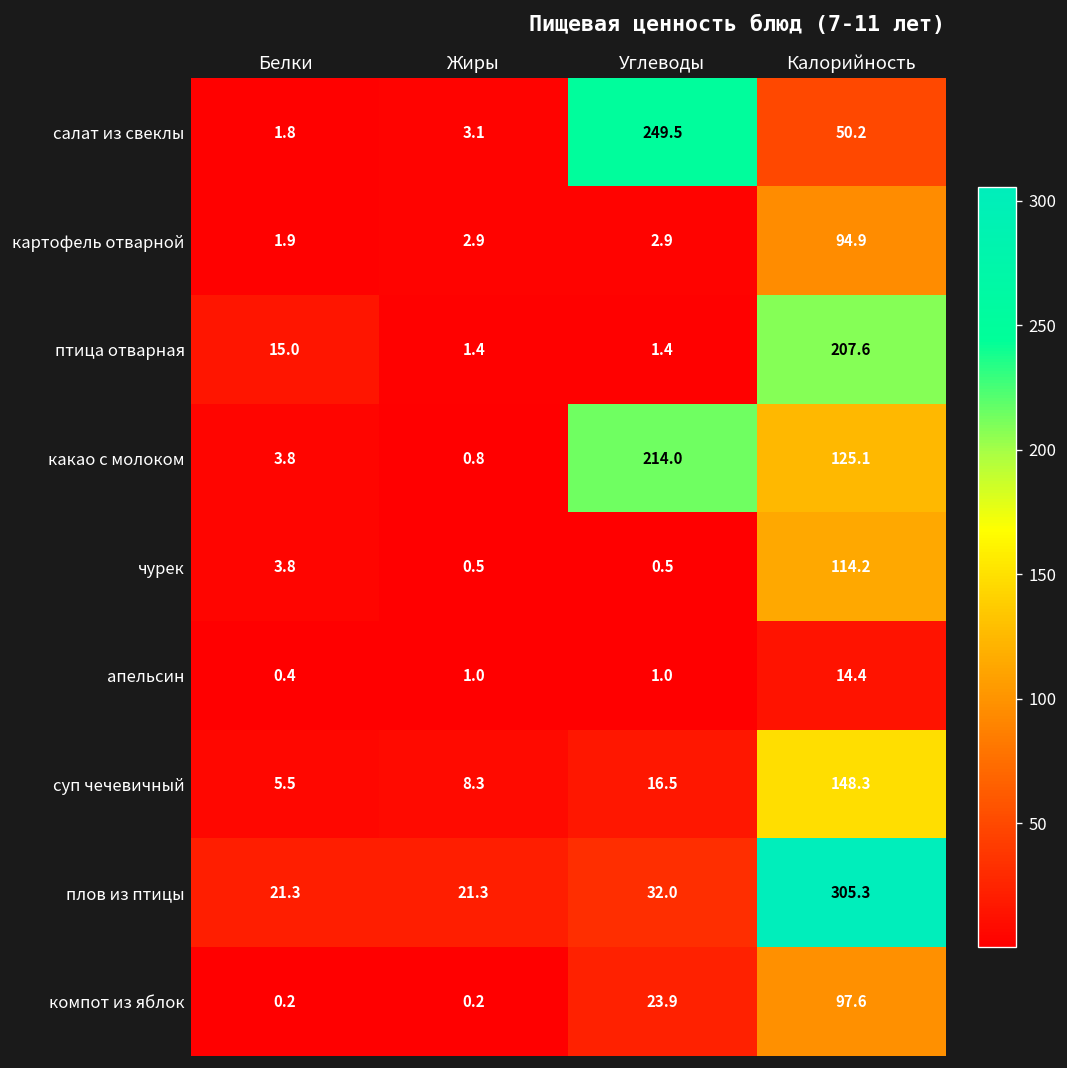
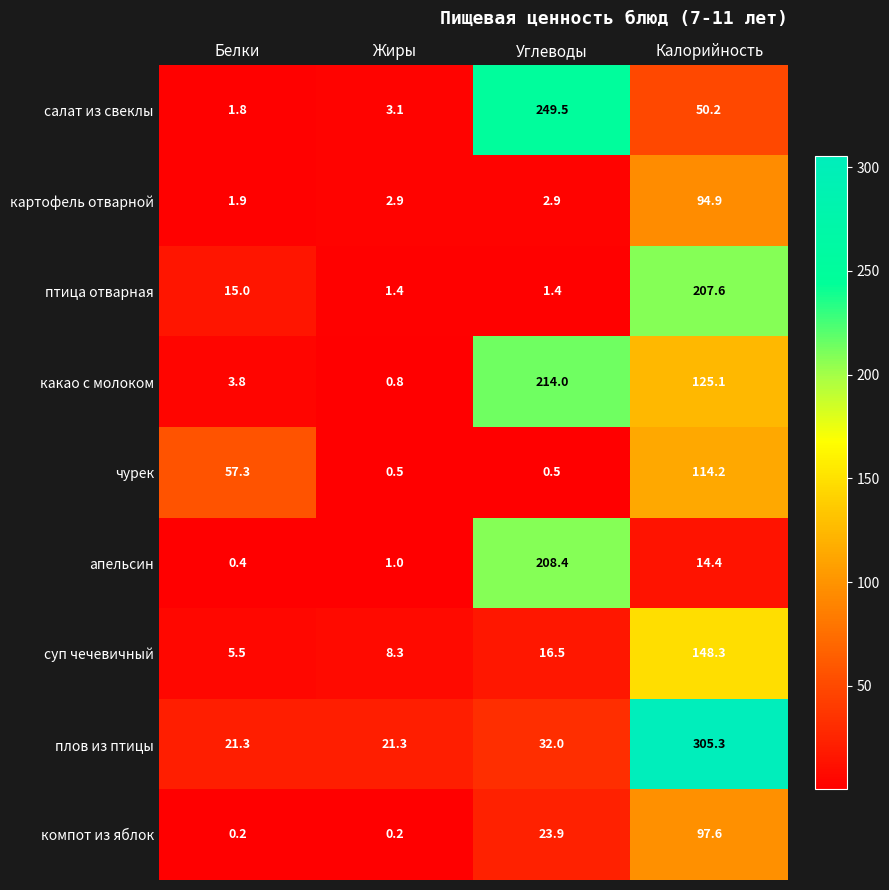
  {
    "салат из свеклы": {
      "Белки": 1.8,
      "Жиры": 3.1,
      "Углеводы": 249.5,
      "Калорийность": 50.2
    },
    "картофель отварной": {
      "Белки": 1.9,
      "Жиры": 2.9,
      "Углеводы": 2.9,
      "Калорийность": 94.9
    },
    "птица отварная": {
      "Белки": 15.0,
      "Жиры": 1.4,
      "Углеводы": 1.4,
      "Калорийность": 207.6
    },
    "какао с молоком": {
      "Белки": 3.8,
      "Жиры": 0.8,
      "Углеводы": 214.0,
      "Калорийность": 125.1
    },
    "чурек": {
-     "Белки": 3.8,
+     "Белки": 57.3,
      "Жиры": 0.5,
      "Углеводы": 0.5,
      "Калорийность": 114.2
    },
    "апельсин": {
      "Белки": 0.4,
      "Жиры": 1.0,
-     "Углеводы": 1.0,
+     "Углеводы": 208.4,
      "Калорийность": 14.4
    },
    "суп чечевичный": {
      "Белки": 5.5,
      "Жиры": 8.3,
      "Углеводы": 16.5,
      "Калорийность": 148.3
    },
    "плов из птицы": {
      "Белки": 21.3,
      "Жиры": 21.3,
      "Углеводы": 32.0,
      "Калорийность": 305.3
    },
    "компот из яблок": {
      "Белки": 0.2,
      "Жиры": 0.2,
      "Углеводы": 23.9,
      "Калорийность": 97.6
    }
  }
